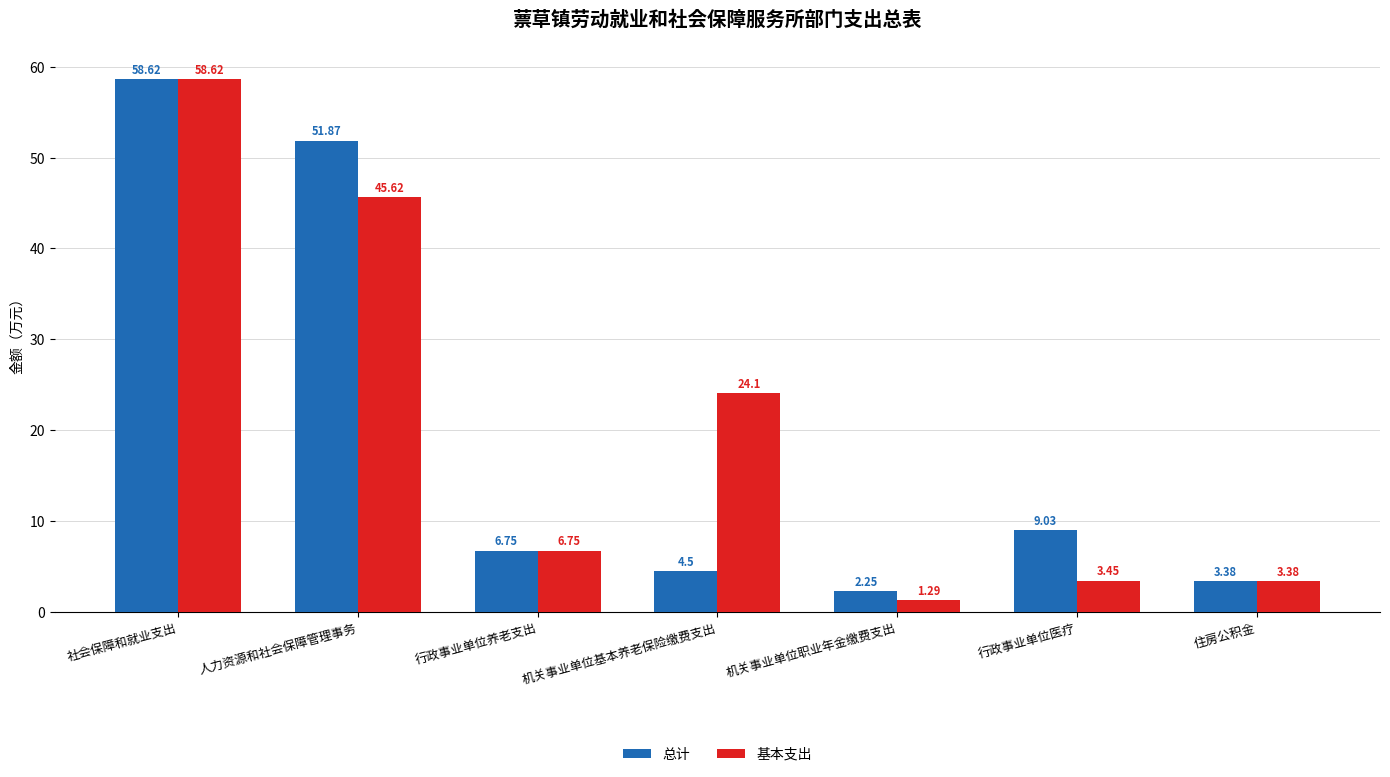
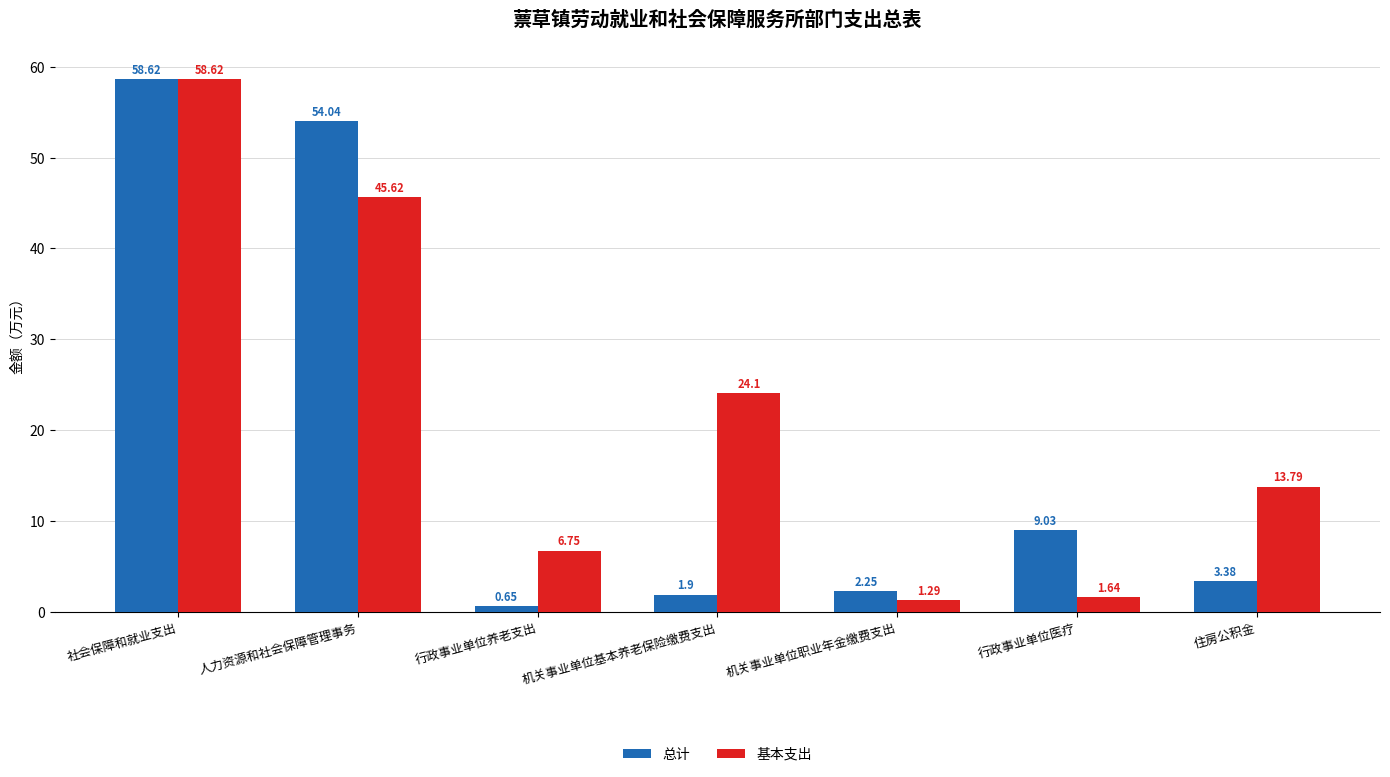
  {
    "总计": {
      "社会保障和就业支出": 58.62,
-     "人力资源和社会保障管理事务": 51.87,
-     "行政事业单位养老支出": 6.75,
-     "机关事业单位基本养老保险缴费支出": 4.5,
+     "人力资源和社会保障管理事务": 54.04,
+     "行政事业单位养老支出": 0.65,
+     "机关事业单位基本养老保险缴费支出": 1.9,
      "机关事业单位职业年金缴费支出": 2.25,
      "行政事业单位医疗": 9.03,
      "住房公积金": 3.38
    },
    "基本支出": {
      "社会保障和就业支出": 58.62,
      "人力资源和社会保障管理事务": 45.62,
      "行政事业单位养老支出": 6.75,
      "机关事业单位基本养老保险缴费支出": 24.1,
      "机关事业单位职业年金缴费支出": 1.29,
-     "行政事业单位医疗": 3.45,
-     "住房公积金": 3.38
+     "行政事业单位医疗": 1.64,
+     "住房公积金": 13.79
    }
  }
